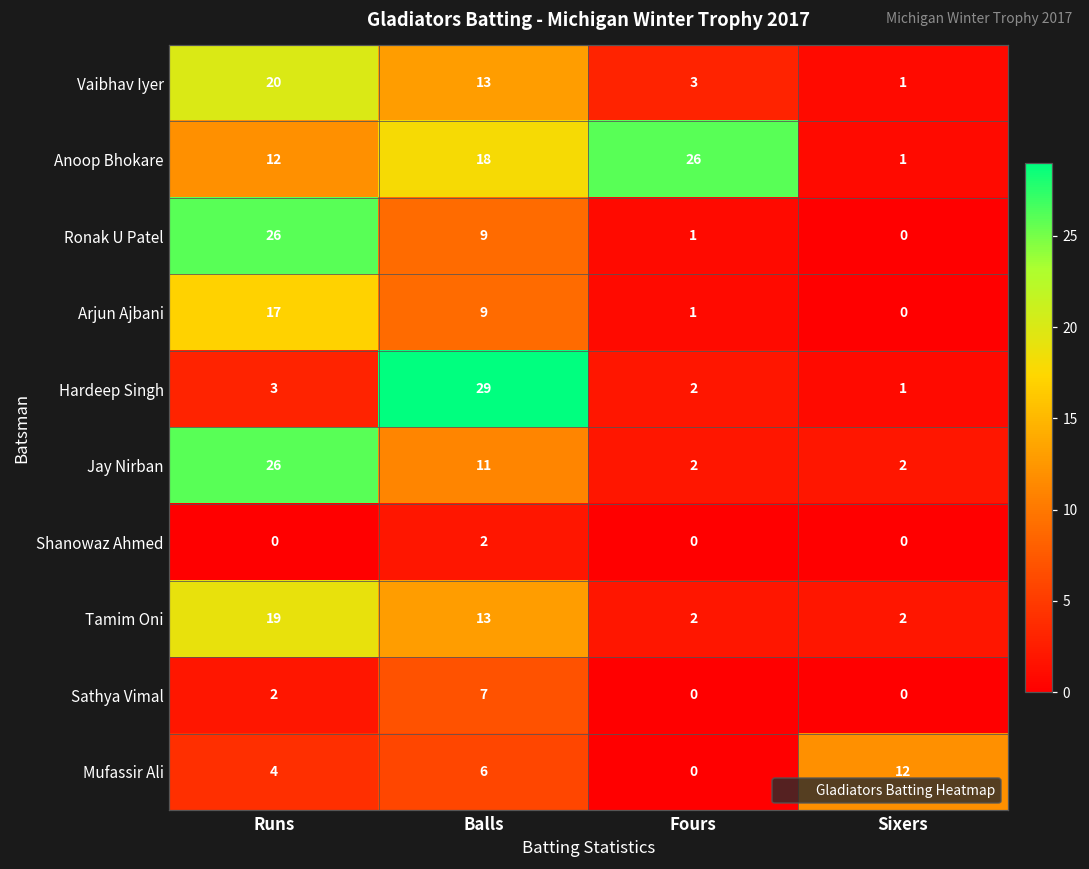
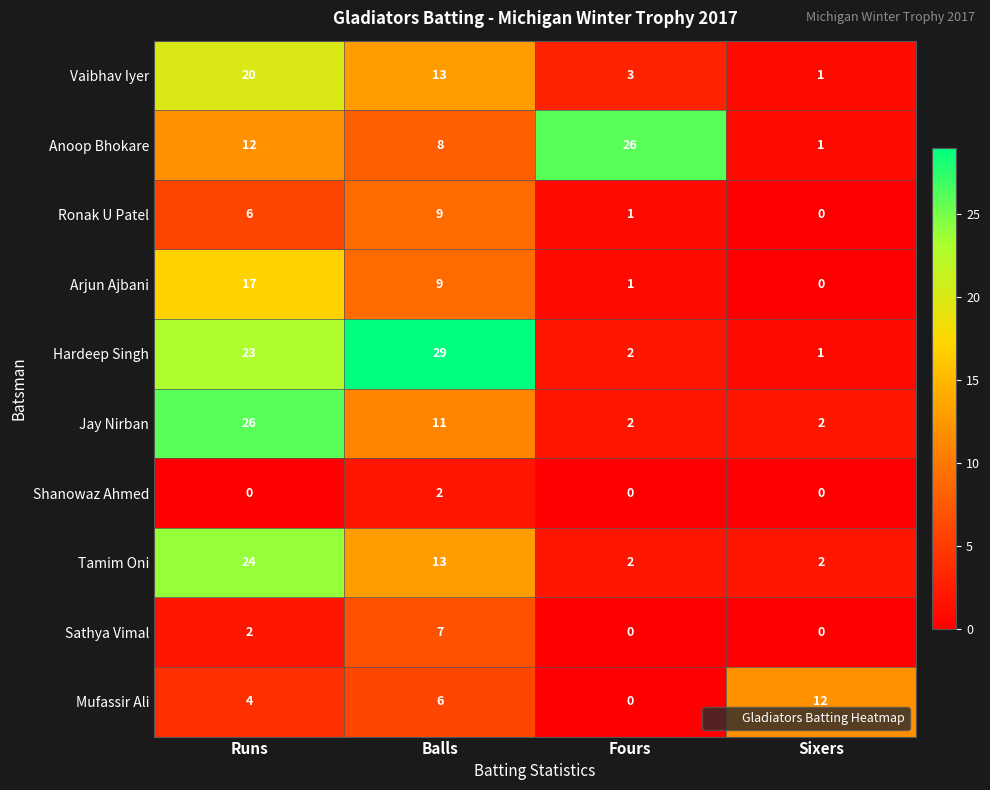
  {
    "Vaibhav Iyer": {
      "Runs": 20,
      "Balls": 13,
      "Fours": 3,
      "Sixers": 1
    },
    "Anoop Bhokare": {
      "Runs": 12,
-     "Balls": 18,
+     "Balls": 8,
      "Fours": 26,
      "Sixers": 1
    },
    "Ronak U Patel": {
-     "Runs": 26,
+     "Runs": 6,
      "Balls": 9,
      "Fours": 1,
      "Sixers": 0
    },
    "Arjun Ajbani": {
      "Runs": 17,
      "Balls": 9,
      "Fours": 1,
      "Sixers": 0
    },
    "Hardeep Singh": {
-     "Runs": 3,
+     "Runs": 23,
      "Balls": 29,
      "Fours": 2,
      "Sixers": 1
    },
    "Jay Nirban": {
      "Runs": 26,
      "Balls": 11,
      "Fours": 2,
      "Sixers": 2
    },
    "Shanowaz Ahmed": {
      "Runs": 0,
      "Balls": 2,
      "Fours": 0,
      "Sixers": 0
    },
    "Tamim Oni": {
-     "Runs": 19,
+     "Runs": 24,
      "Balls": 13,
      "Fours": 2,
      "Sixers": 2
    },
    "Sathya Vimal": {
      "Runs": 2,
      "Balls": 7,
      "Fours": 0,
      "Sixers": 0
    },
    "Mufassir Ali": {
      "Runs": 4,
      "Balls": 6,
      "Fours": 0
    }
  }
